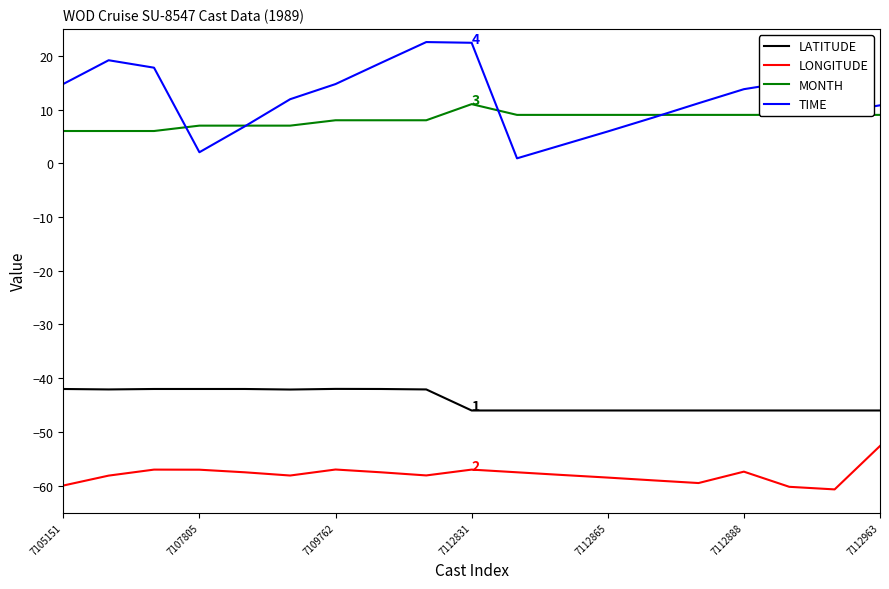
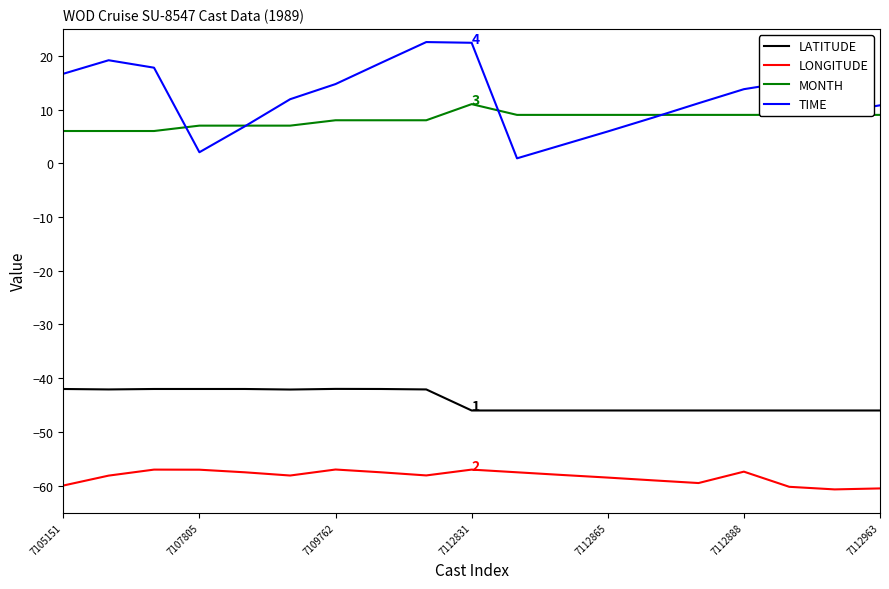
  {
    "LATITUDE": {
      "7105151": -42,
      "7107805": -42,
      "7109762": -42,
      "7112865": -46,
      "7112888": -46,
      "7112963": -46
    },
    "LONGITUDE": {
      "7105151": -60,
      "7107805": -57,
      "7109762": -57,
      "7112865": -58,
      "7112888": -57,
-     "7112963": -53
+     "7112963": -61
    },
    "MONTH": {
      "7105151": 6,
      "7107805": 7,
      "7109762": 8,
      "7112865": 9,
      "7112888": 9,
      "7112963": 9
    },
    "TIME": {
-     "7105151": 15,
+     "7105151": 17,
      "7107805": 2,
      "7109762": 15,
      "7112865": 6,
      "7112888": 14,
      "7112963": 11
    }
  }
